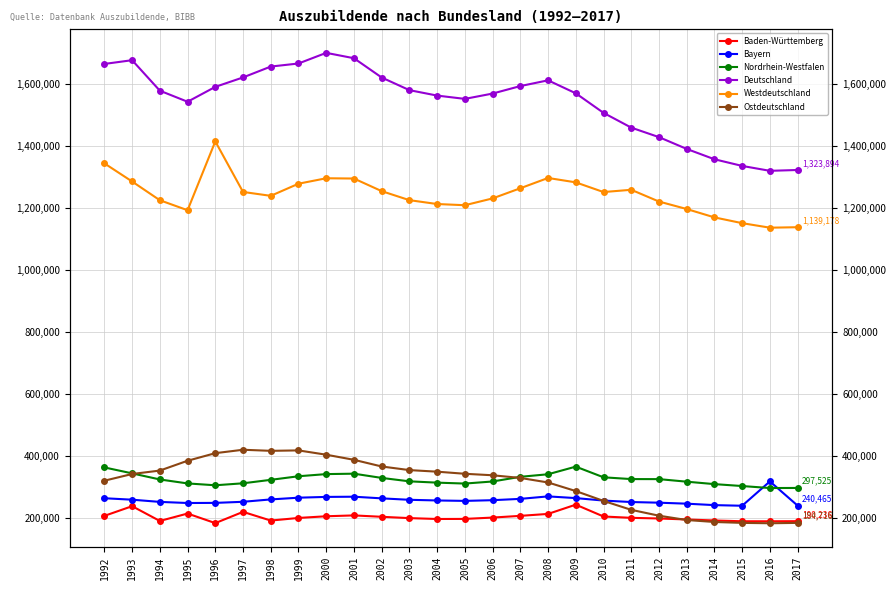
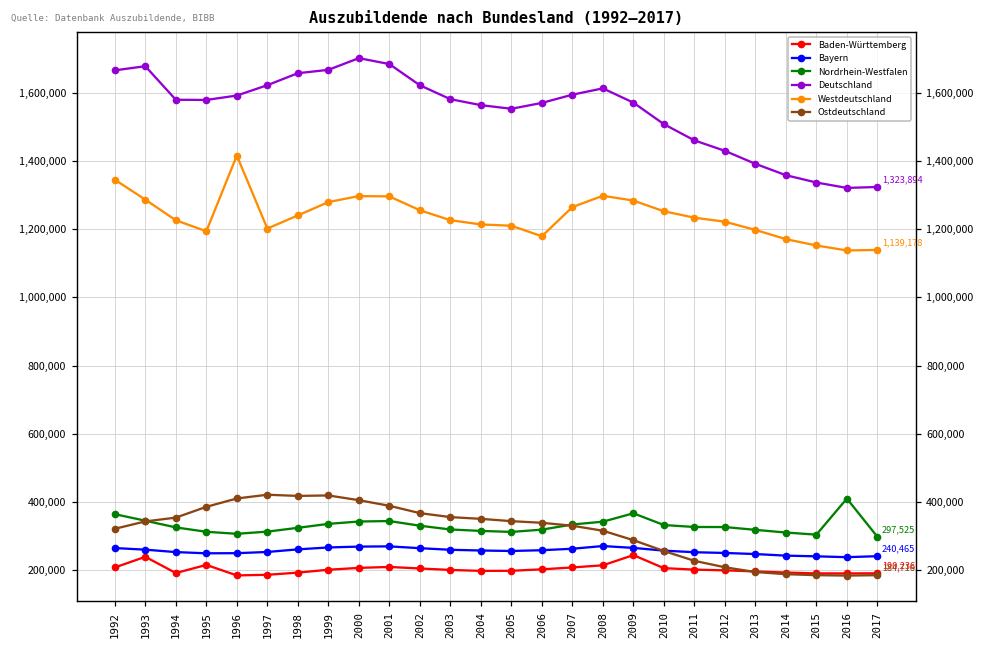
  {
    "Baden-Württemberg": {
      "1992": "210,000",
      "1993": "240,000",
      "1994": "190,000",
      "1995": "210,000",
      "1996": "180,000",
-     "1997": "220,000",
+     "1997": "190,000",
      "1998": "190,000",
      "1999": "200,000",
      "2000": "210,000",
      "2001": "210,000",
      "2002": "200,000",
      "2003": "200,000",
      "2004": "200,000",
      "2005": "200,000",
      "2006": "200,000",
      "2007": "210,000",
      "2008": "210,000",
      "2009": "240,000",
      "2010": "210,000",
      "2011": "200,000",
      "2012": "200,000"
    },
    "Bayern": {
      "1992": "260,000",
      "1993": "260,000",
      "1994": "250,000",
      "1995": "250,000",
      "1996": "250,000",
      "1997": "250,000",
      "1998": "260,000",
      "1999": "270,000",
      "2000": "270,000",
      "2001": "270,000",
      "2002": "260,000",
      "2003": "260,000",
      "2004": "260,000",
      "2005": "260,000",
      "2006": "260,000",
      "2007": "260,000",
      "2008": "270,000",
      "2009": "260,000",
      "2011": "250,000",
      "2012": "250,000",
      "2013": "250,000",
      "2014": "240,000",
      "2015": "240,000",
-     "2016": "320,000"
+     "2016": "240,000"
    },
    "Nordrhein-Westfalen": {
      "1992": "360,000",
      "1994": "320,000",
      "1995": "310,000",
      "1996": "310,000",
      "1997": "310,000",
      "1998": "320,000",
      "1999": "340,000",
      "2000": "340,000",
      "2001": "340,000",
      "2002": "330,000",
      "2003": "320,000",
      "2004": "310,000",
      "2005": "310,000",
      "2006": "320,000",
      "2008": "340,000",
      "2009": "370,000",
      "2010": "330,000",
      "2011": "330,000",
      "2012": "330,000",
      "2013": "320,000",
      "2014": "310,000",
      "2015": "300,000",
-     "2016": "300,000"
+     "2016": "410,000"
    },
    "Deutschland": {
      "1992": "1,670,000",
      "1993": "1,680,000",
      "1994": "1,580,000",
-     "1995": "1,540,000",
+     "1995": "1,580,000",
      "1996": "1,590,000",
      "1997": "1,620,000",
      "1998": "1,660,000",
      "1999": "1,670,000",
      "2000": "1,700,000",
      "2001": "1,680,000",
      "2002": "1,620,000",
      "2003": "1,580,000",
      "2004": "1,560,000",
      "2005": "1,550,000",
      "2006": "1,570,000",
      "2007": "1,590,000",
      "2008": "1,610,000",
      "2009": "1,570,000",
      "2010": "1,510,000",
      "2011": "1,460,000",
      "2012": "1,430,000",
      "2013": "1,390,000",
      "2014": "1,360,000",
      "2015": "1,340,000",
      "2016": "1,320,000"
    },
    "Westdeutschland": {
      "1992": "1,350,000",
      "1993": "1,290,000",
      "1994": "1,230,000",
      "1995": "1,190,000",
      "1996": "1,420,000",
-     "1997": "1,250,000",
+     "1997": "1,200,000",
      "1998": "1,240,000",
      "1999": "1,280,000",
      "2000": "1,300,000",
      "2001": "1,300,000",
      "2002": "1,260,000",
      "2003": "1,230,000",
      "2004": "1,210,000",
      "2005": "1,210,000",
-     "2006": "1,230,000",
+     "2006": "1,180,000",
      "2007": "1,260,000",
      "2008": "1,300,000",
      "2009": "1,280,000",
      "2010": "1,250,000",
-     "2011": "1,260,000",
+     "2011": "1,230,000",
      "2012": "1,220,000",
      "2013": "1,200,000",
      "2014": "1,170,000",
      "2015": "1,150,000",
      "2016": "1,140,000"
    },
    "Ostdeutschland": {
      "1992": "320,000",
      "1994": "350,000",
      "1995": "390,000",
      "1996": "410,000",
      "1997": "420,000",
      "1998": "420,000",
      "1999": "420,000",
      "2000": "400,000",
      "2001": "390,000",
      "2002": "370,000",
      "2003": "360,000",
      "2004": "350,000",
      "2005": "340,000",
      "2006": "340,000",
      "2008": "320,000",
      "2009": "290,000",
      "2011": "230,000",
      "2012": "210,000"
    }
  }
